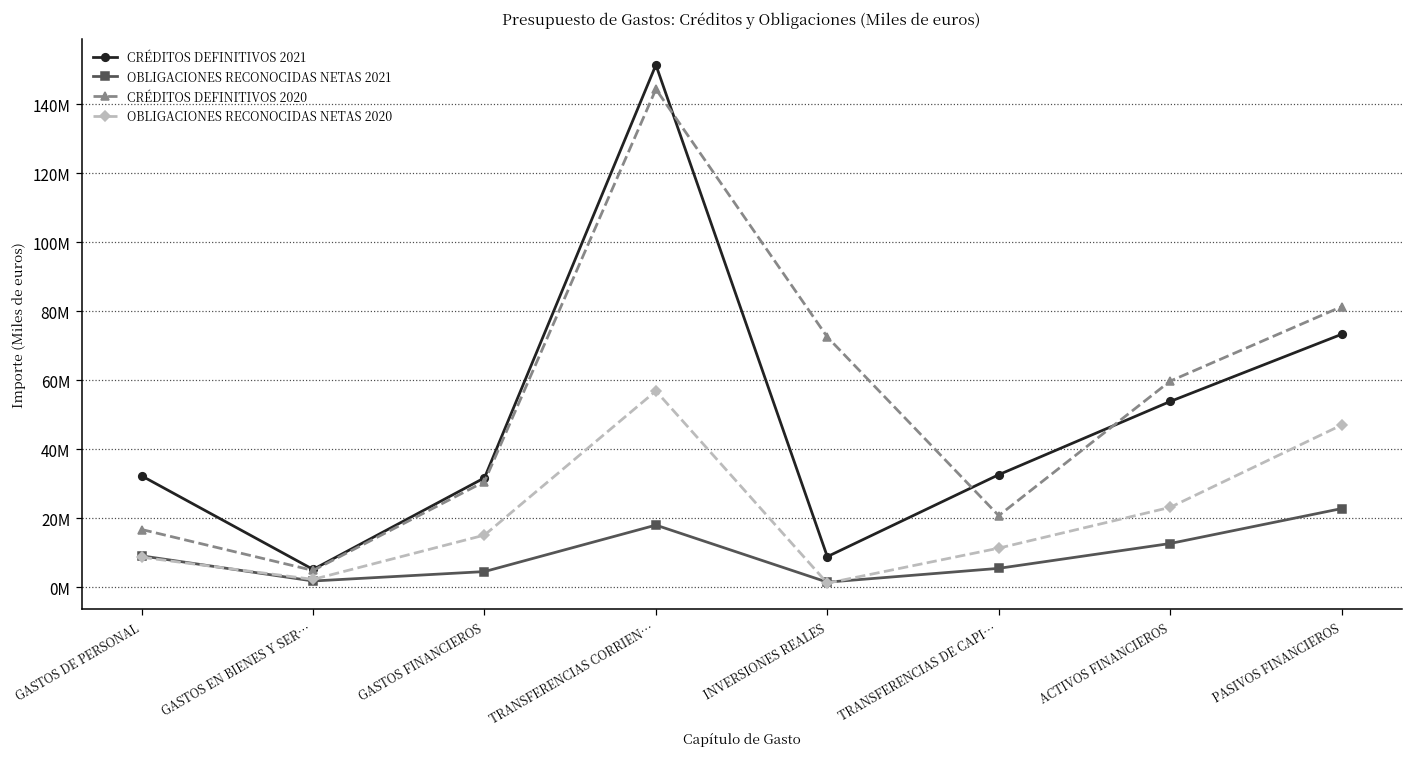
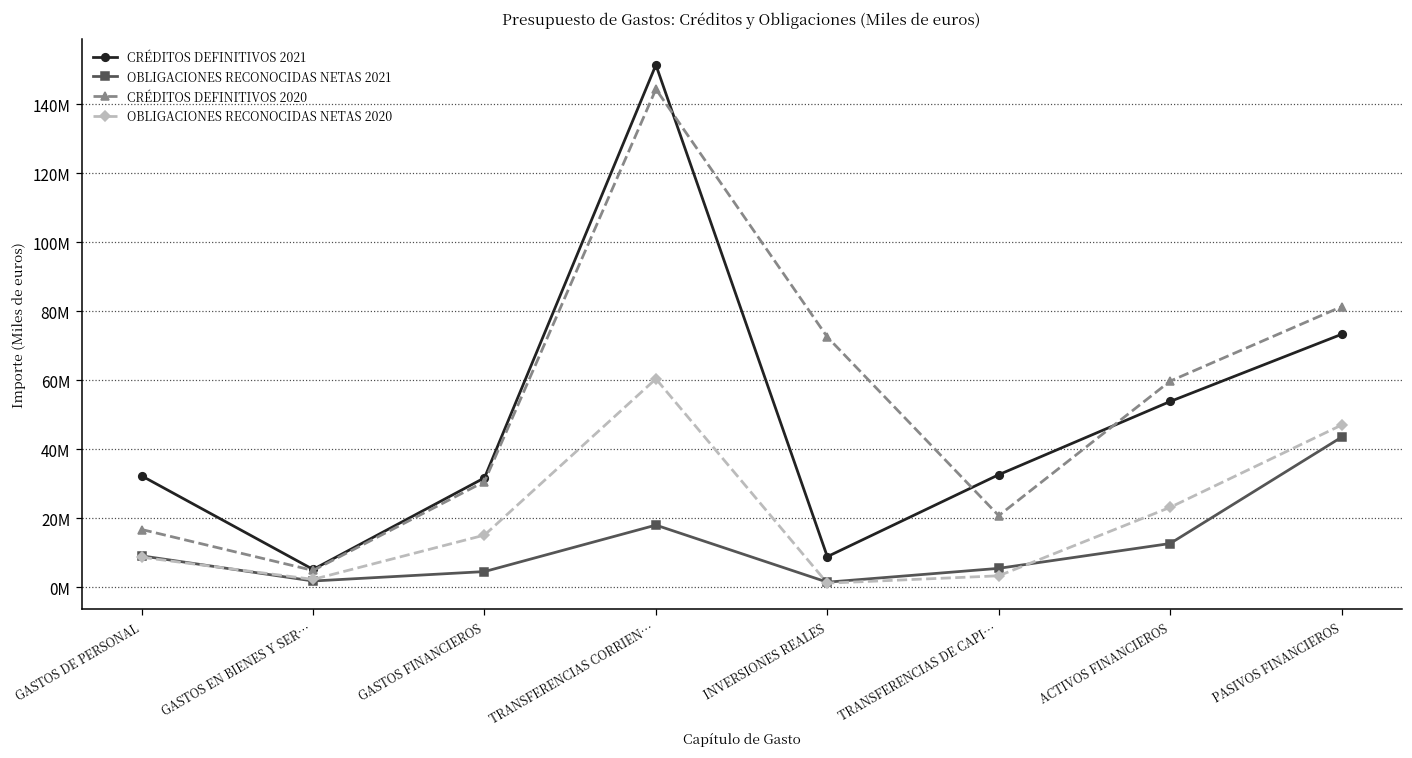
  {
    "CRÉDITOS DEFINITIVOS 2021": {
      "GASTOS DE PERSONAL": 32000000,
      "GASTOS FINANCIEROS": 32000000,
      "TRANSFERENCIAS CORRIEN…": 151000000,
      "INVERSIONES REALES": 9000000,
      "TRANSFERENCIAS DE CAPI…": 33000000,
      "ACTIVOS FINANCIEROS": 54000000,
      "PASIVOS FINANCIEROS": 73000000
    },
    "OBLIGACIONES RECONOCIDAS NETAS 2021": {
      "GASTOS FINANCIEROS": 5000000,
      "TRANSFERENCIAS CORRIEN…": 18000000,
      "TRANSFERENCIAS DE CAPI…": 5000000,
      "ACTIVOS FINANCIEROS": 13000000,
-     "PASIVOS FINANCIEROS": 23000000
+     "PASIVOS FINANCIEROS": 43000000
    },
    "CRÉDITOS DEFINITIVOS 2020": {
      "GASTOS DE PERSONAL": 17000000,
      "GASTOS FINANCIEROS": 31000000,
      "TRANSFERENCIAS CORRIEN…": 144000000,
      "INVERSIONES REALES": 73000000,
      "TRANSFERENCIAS DE CAPI…": 21000000,
      "ACTIVOS FINANCIEROS": 60000000,
      "PASIVOS FINANCIEROS": 81000000
    },
    "OBLIGACIONES RECONOCIDAS NETAS 2020": {
      "GASTOS FINANCIEROS": 15000000,
-     "TRANSFERENCIAS CORRIEN…": 57000000,
-     "TRANSFERENCIAS DE CAPI…": 11000000,
+     "TRANSFERENCIAS CORRIEN…": 60000000,
+     "TRANSFERENCIAS DE CAPI…": 3000000,
      "ACTIVOS FINANCIEROS": 23000000,
      "PASIVOS FINANCIEROS": 47000000
    }
  }
